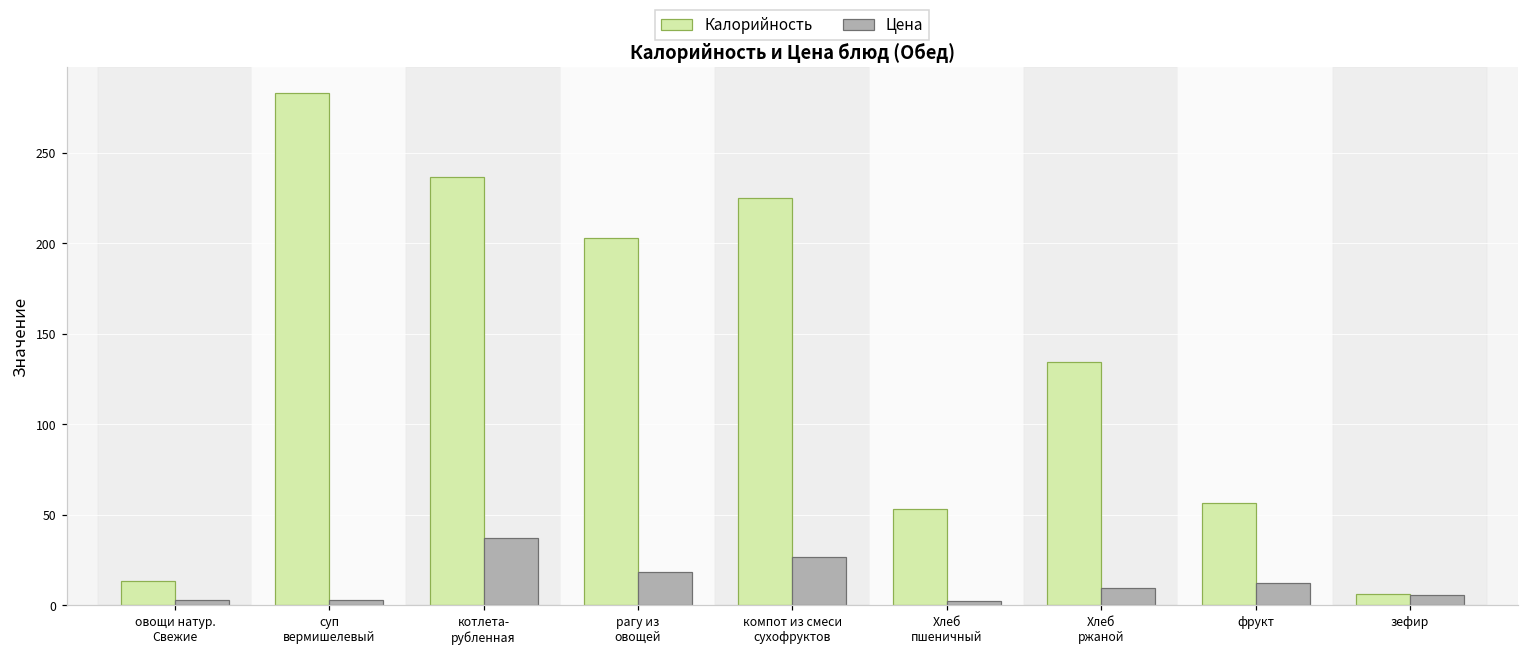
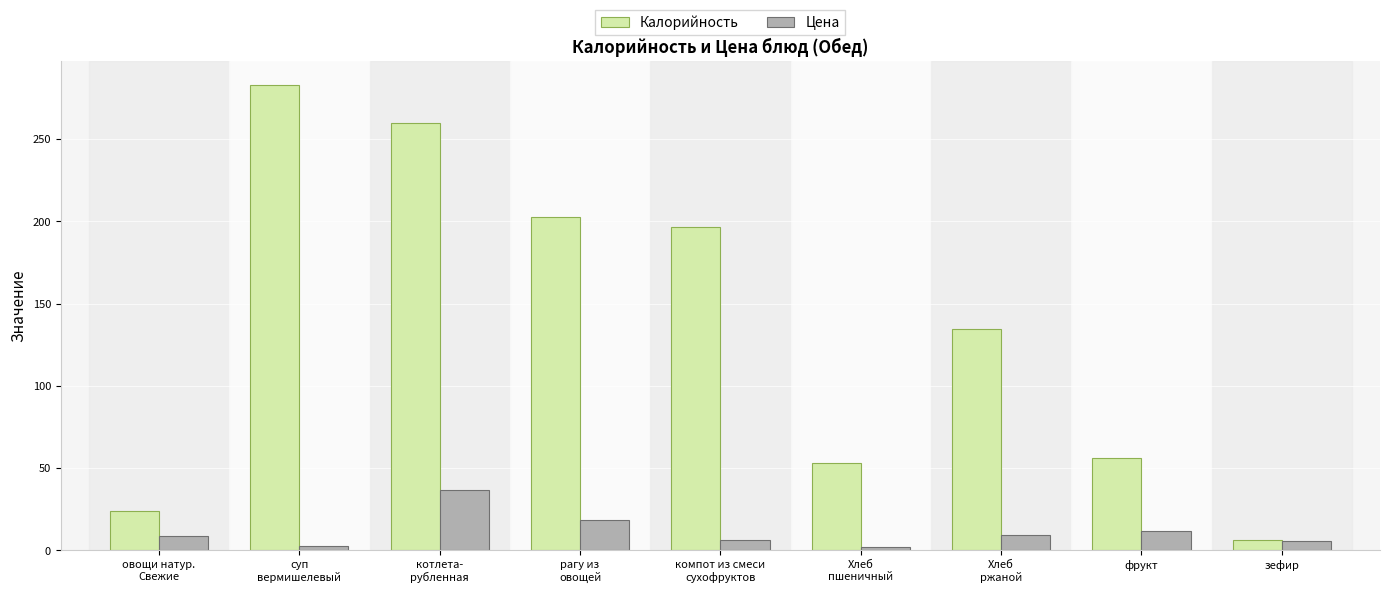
  {
    "Калорийность": {
-     "овощи натур. Свежие": 13,
+     "овощи натур. Свежие": 24,
      "суп вермишелевый": 283,
-     "котлета- рубленная": 237,
+     "котлета- рубленная": 260,
      "рагу из овощей": 203,
-     "компот из смеси сухофруктов": 225,
+     "компот из смеси сухофруктов": 196,
      "Хлеб пшеничный": 53,
      "Хлеб ржаной": 135,
      "фрукт": 56,
      "зефир": 6
    },
    "Цена": {
-     "овощи натур. Свежие": 3,
+     "овощи натур. Свежие": 8,
      "суп вермишелевый": 3,
      "котлета- рубленная": 37,
      "рагу из овощей": 18,
-     "компот из смеси сухофруктов": 27,
+     "компот из смеси сухофруктов": 6,
      "Хлеб пшеничный": 2,
      "Хлеб ржаной": 9,
      "фрукт": 12,
      "зефир": 6
    }
  }
